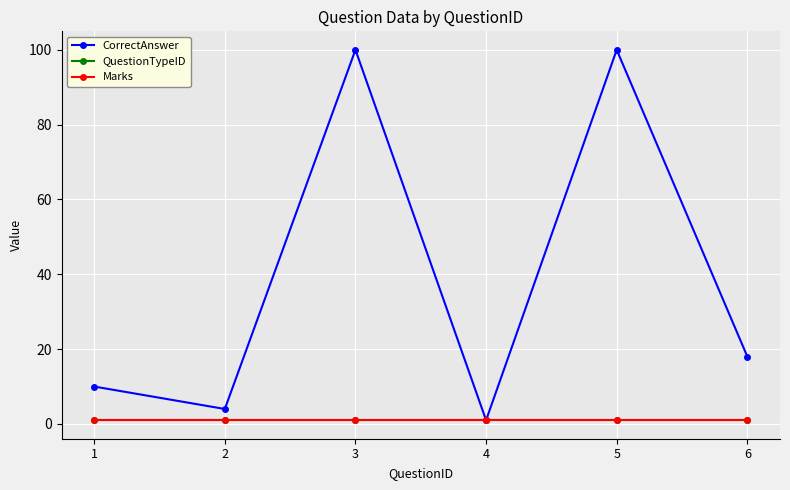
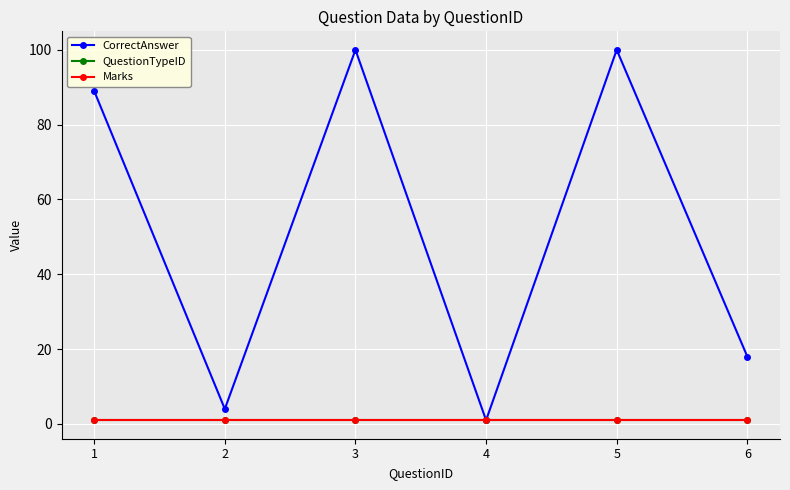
  {
    "CorrectAnswer": {
-     "1": 10,
+     "1": 89,
      "2": 4,
      "3": 100,
      "5": 100,
      "6": 18
    },
    "Marks": {
      "1": 1,
      "2": 1,
      "3": 1,
      "5": 1,
      "6": 1
    }
  }
